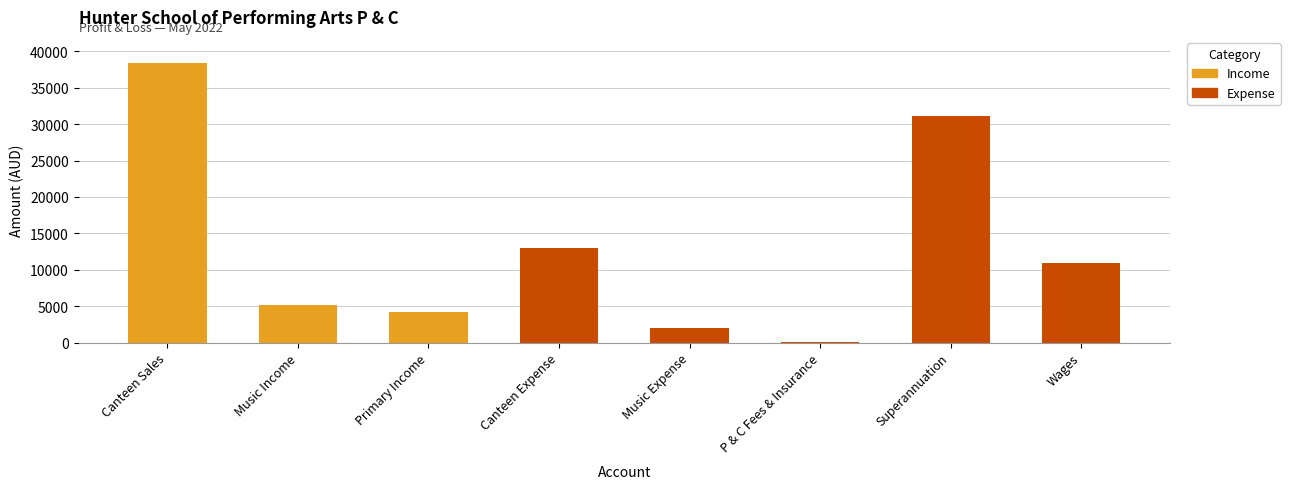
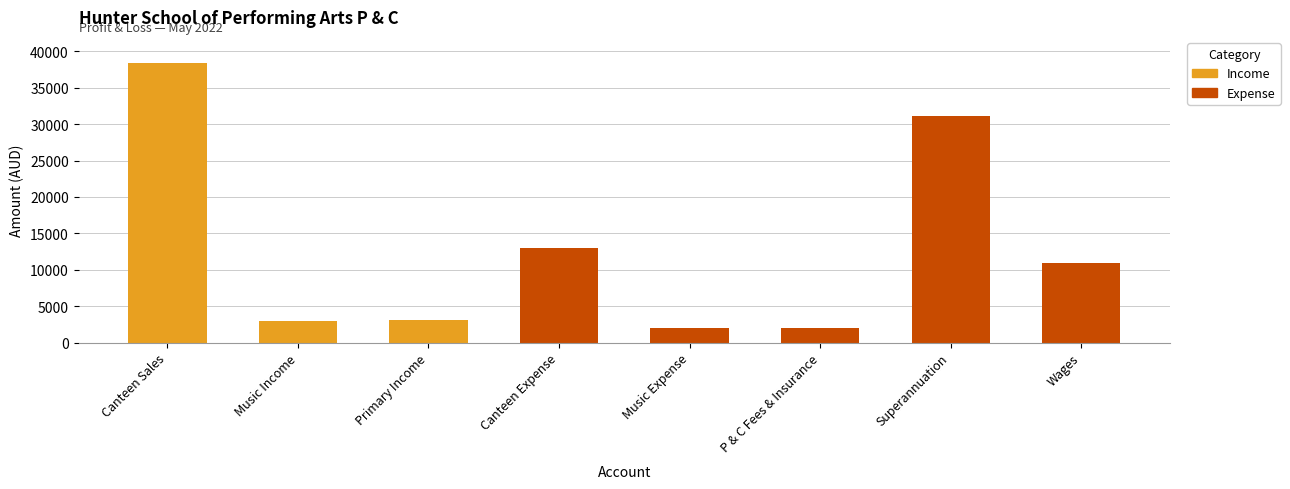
  {
    "Canteen Sales": 38000,
-   "Music Income": 5000,
-   "Primary Income": 4000,
+   "Music Income": 3000,
+   "Primary Income": 3000,
    "Canteen Expense": 13000,
    "Music Expense": 2000,
-   "P & C Fees & Insurance": 0,
+   "P & C Fees & Insurance": 2000,
    "Superannuation": 31000,
    "Wages": 11000
  }
